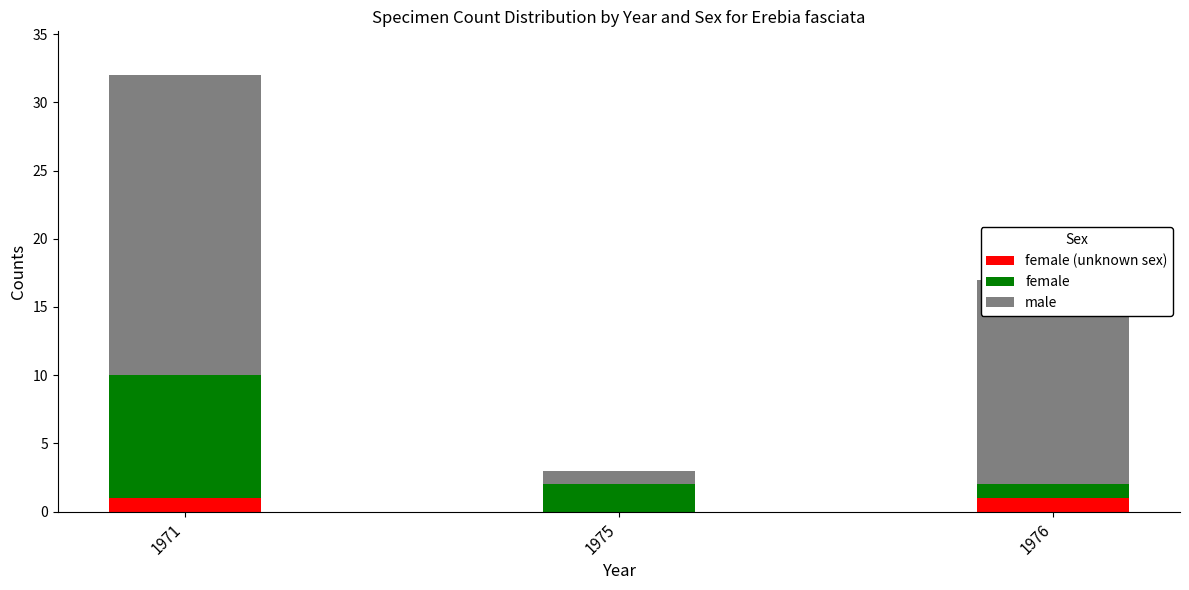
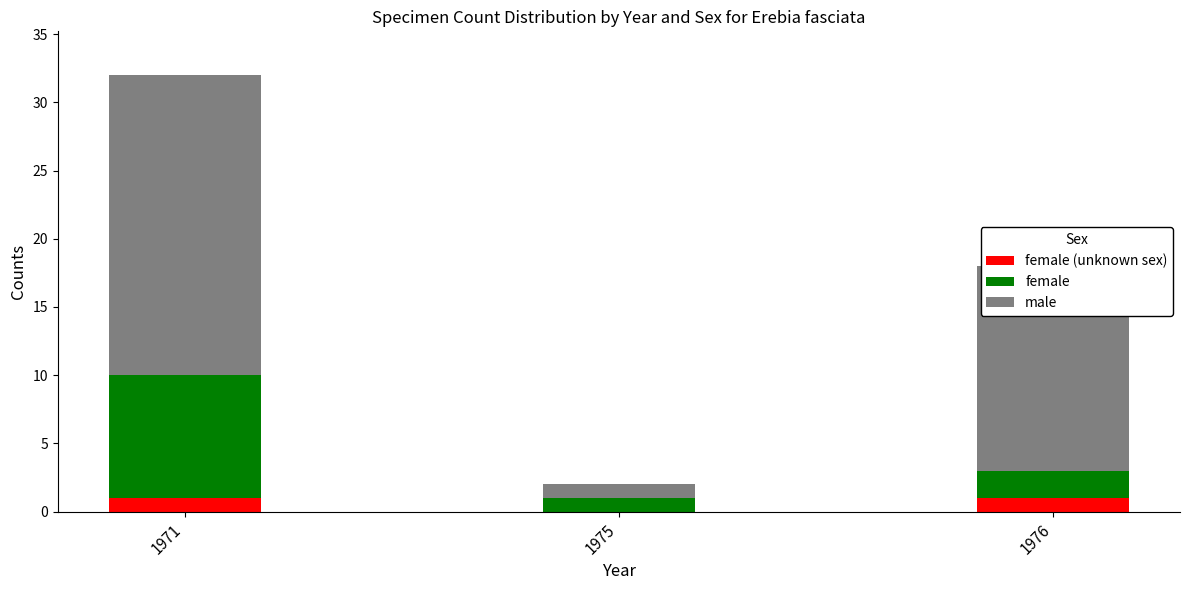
  {
    "female (unknown sex)": {
      "1971": 1,
      "1975": 0,
      "1976": 1
    },
    "female": {
      "1971": 9,
-     "1975": 2,
-     "1976": 1
+     "1975": 1,
+     "1976": 2
    },
    "male": {
      "1971": 22,
      "1975": 1
    }
  }
